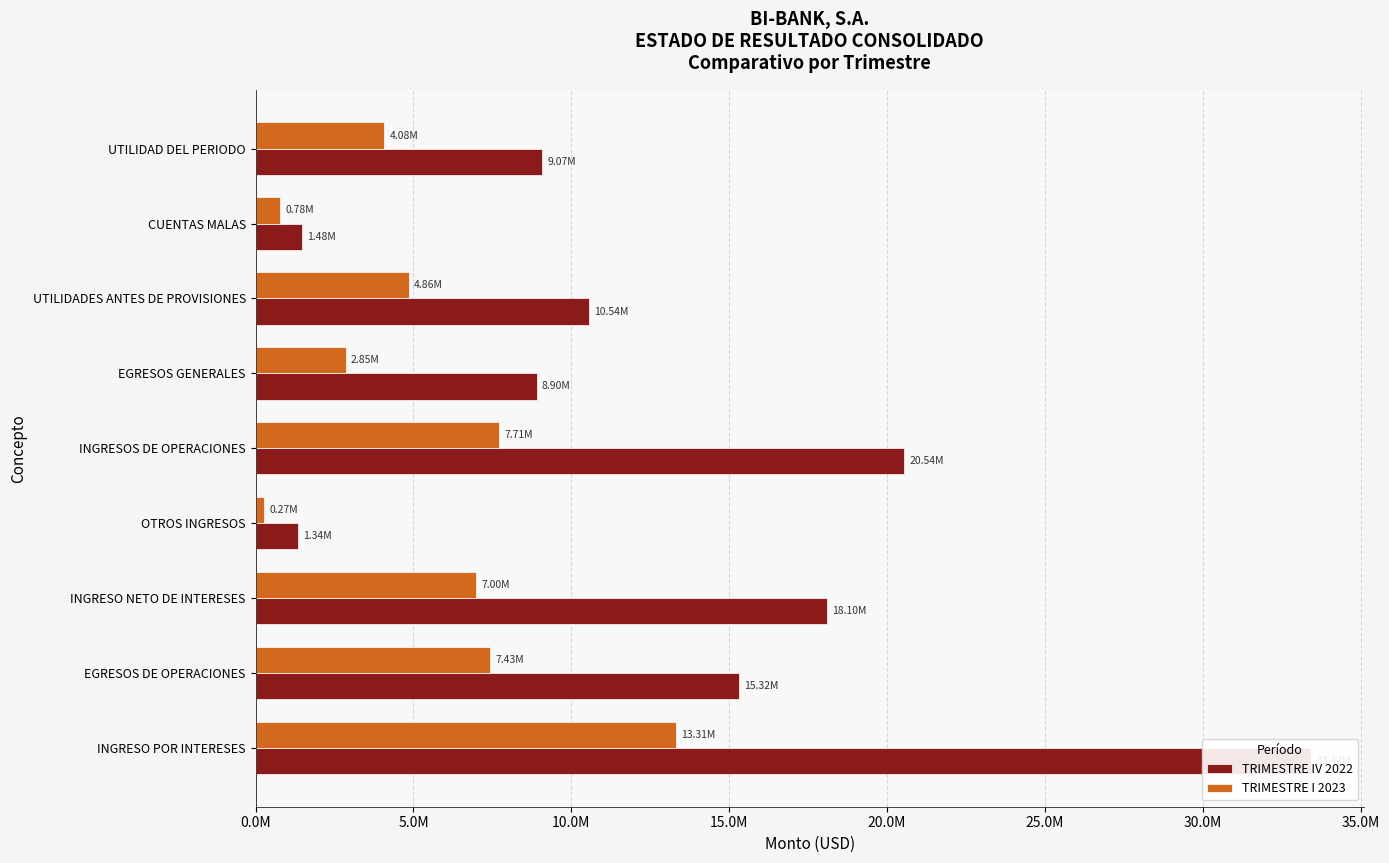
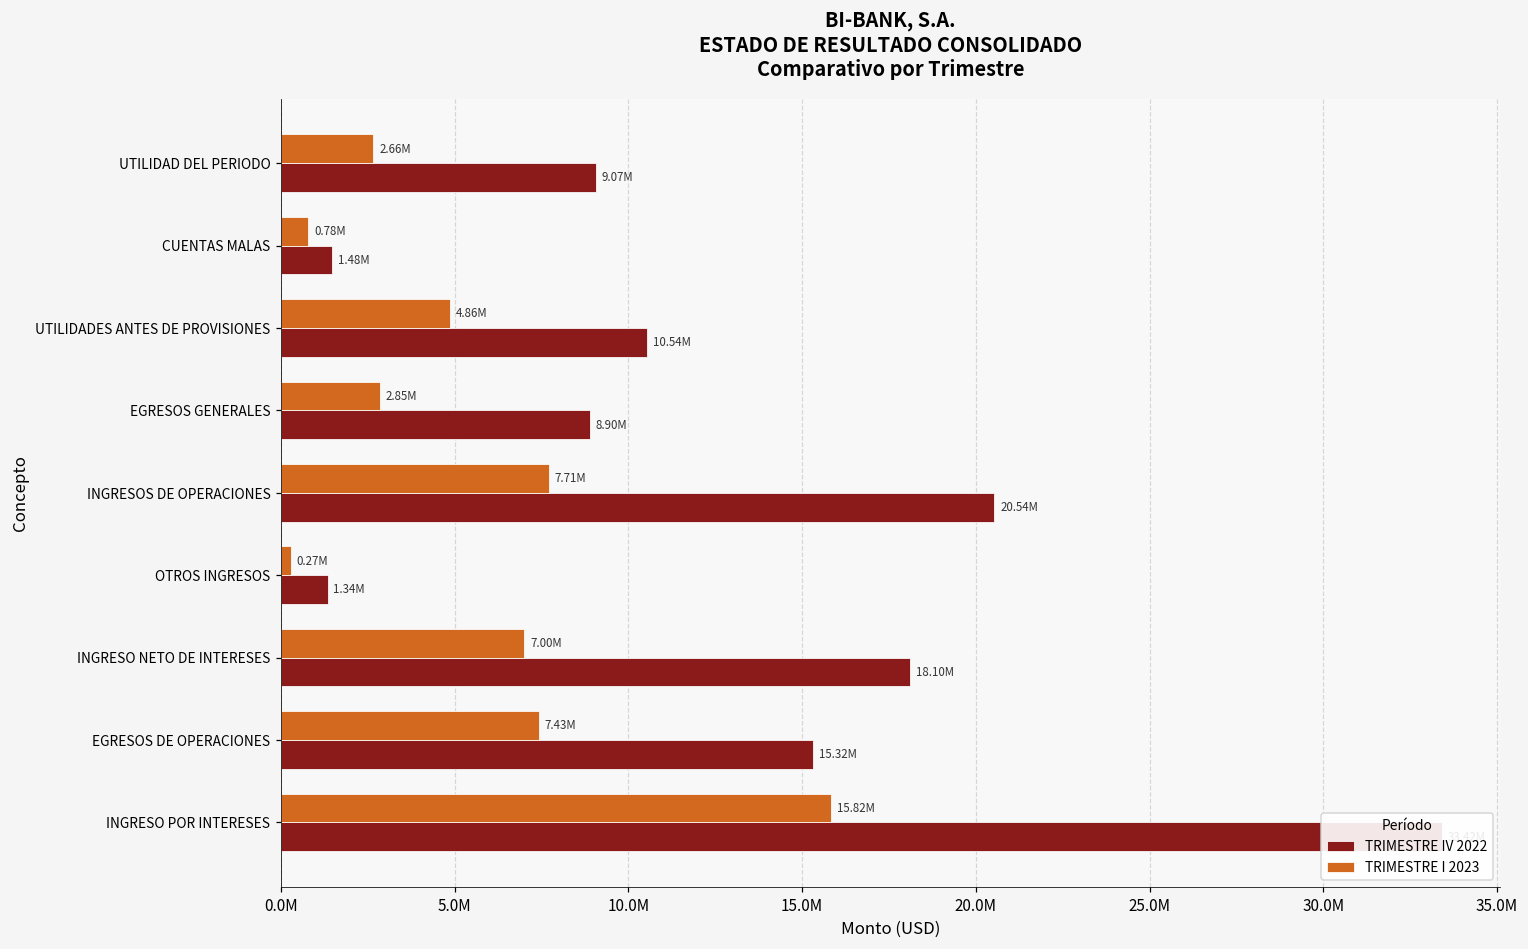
  {
    "TRIMESTRE IV 2022": {
      "UTILIDAD DEL PERIODO": "9.07M",
      "CUENTAS MALAS": "1.48M",
      "UTILIDADES ANTES DE PROVISIONES": "10.54M",
      "EGRESOS GENERALES": "8.90M",
      "INGRESOS DE OPERACIONES": "20.54M",
      "OTROS INGRESOS": "1.34M",
      "INGRESO NETO DE INTERESES": "18.10M",
      "EGRESOS DE OPERACIONES": "15.32M"
    },
    "TRIMESTRE I 2023": {
-     "UTILIDAD DEL PERIODO": "4.08M",
+     "UTILIDAD DEL PERIODO": "2.66M",
      "CUENTAS MALAS": "0.78M",
      "UTILIDADES ANTES DE PROVISIONES": "4.86M",
      "EGRESOS GENERALES": "2.85M",
      "INGRESOS DE OPERACIONES": "7.71M",
      "OTROS INGRESOS": "0.27M",
      "INGRESO NETO DE INTERESES": "7.00M",
      "EGRESOS DE OPERACIONES": "7.43M",
-     "INGRESO POR INTERESES": "13.31M"
+     "INGRESO POR INTERESES": "15.82M"
    }
  }
